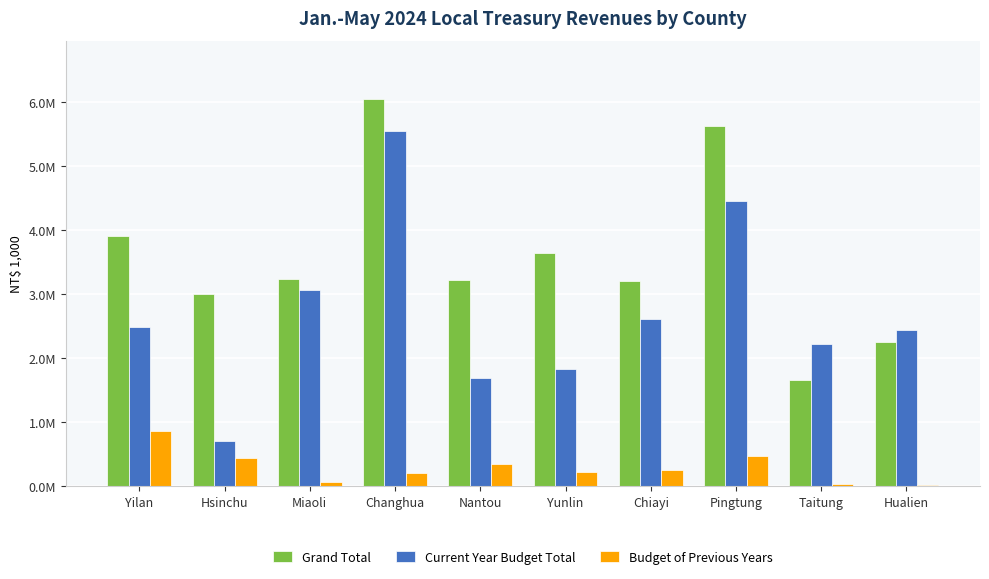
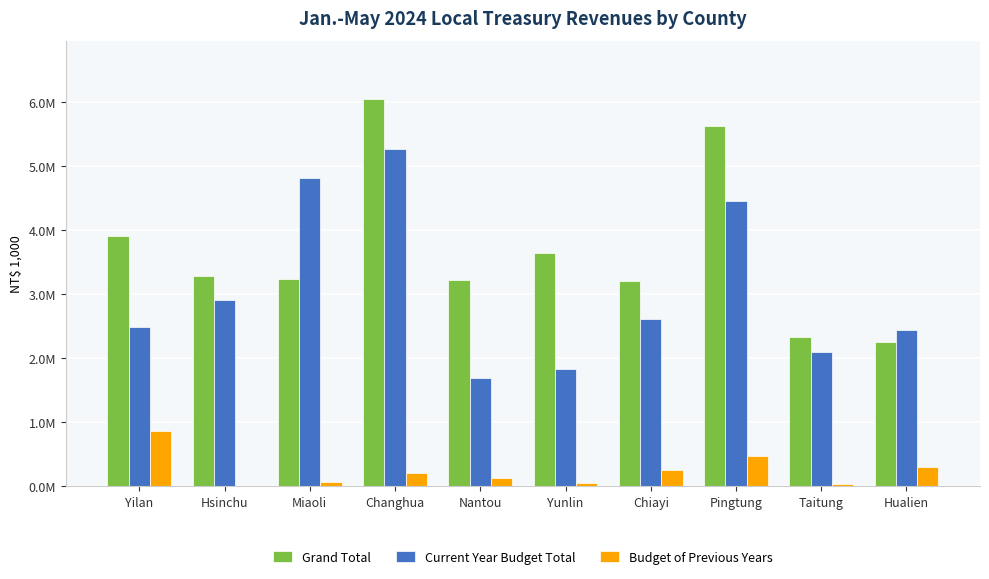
  {
    "Grand Total": {
      "Yilan": 3900000,
-     "Hsinchu": 3000000,
+     "Hsinchu": 3300000,
      "Miaoli": 3200000,
      "Changhua": 6000000,
      "Nantou": 3200000,
      "Yunlin": 3600000,
      "Chiayi": 3200000,
      "Pingtung": 5600000,
-     "Taitung": 1700000,
+     "Taitung": 2300000,
      "Hualien": 2200000
    },
    "Current Year Budget Total": {
      "Yilan": 2500000,
-     "Hsinchu": 700000,
-     "Miaoli": 3100000,
-     "Changhua": 5500000,
+     "Hsinchu": 2900000,
+     "Miaoli": 4800000,
+     "Changhua": 5300000,
      "Nantou": 1700000,
      "Yunlin": 1800000,
      "Chiayi": 2600000,
      "Pingtung": 4400000,
-     "Taitung": 2200000,
+     "Taitung": 2100000,
      "Hualien": 2400000
    },
    "Budget of Previous Years": {
      "Yilan": 900000,
-     "Hsinchu": 400000,
+     "Hsinchu": 0,
      "Miaoli": 100000,
      "Changhua": 200000,
-     "Nantou": 400000,
-     "Yunlin": 200000,
+     "Nantou": 100000,
+     "Yunlin": 100000,
      "Chiayi": 300000,
      "Pingtung": 500000,
-     "Hualien": 0
+     "Hualien": 300000
    }
  }
